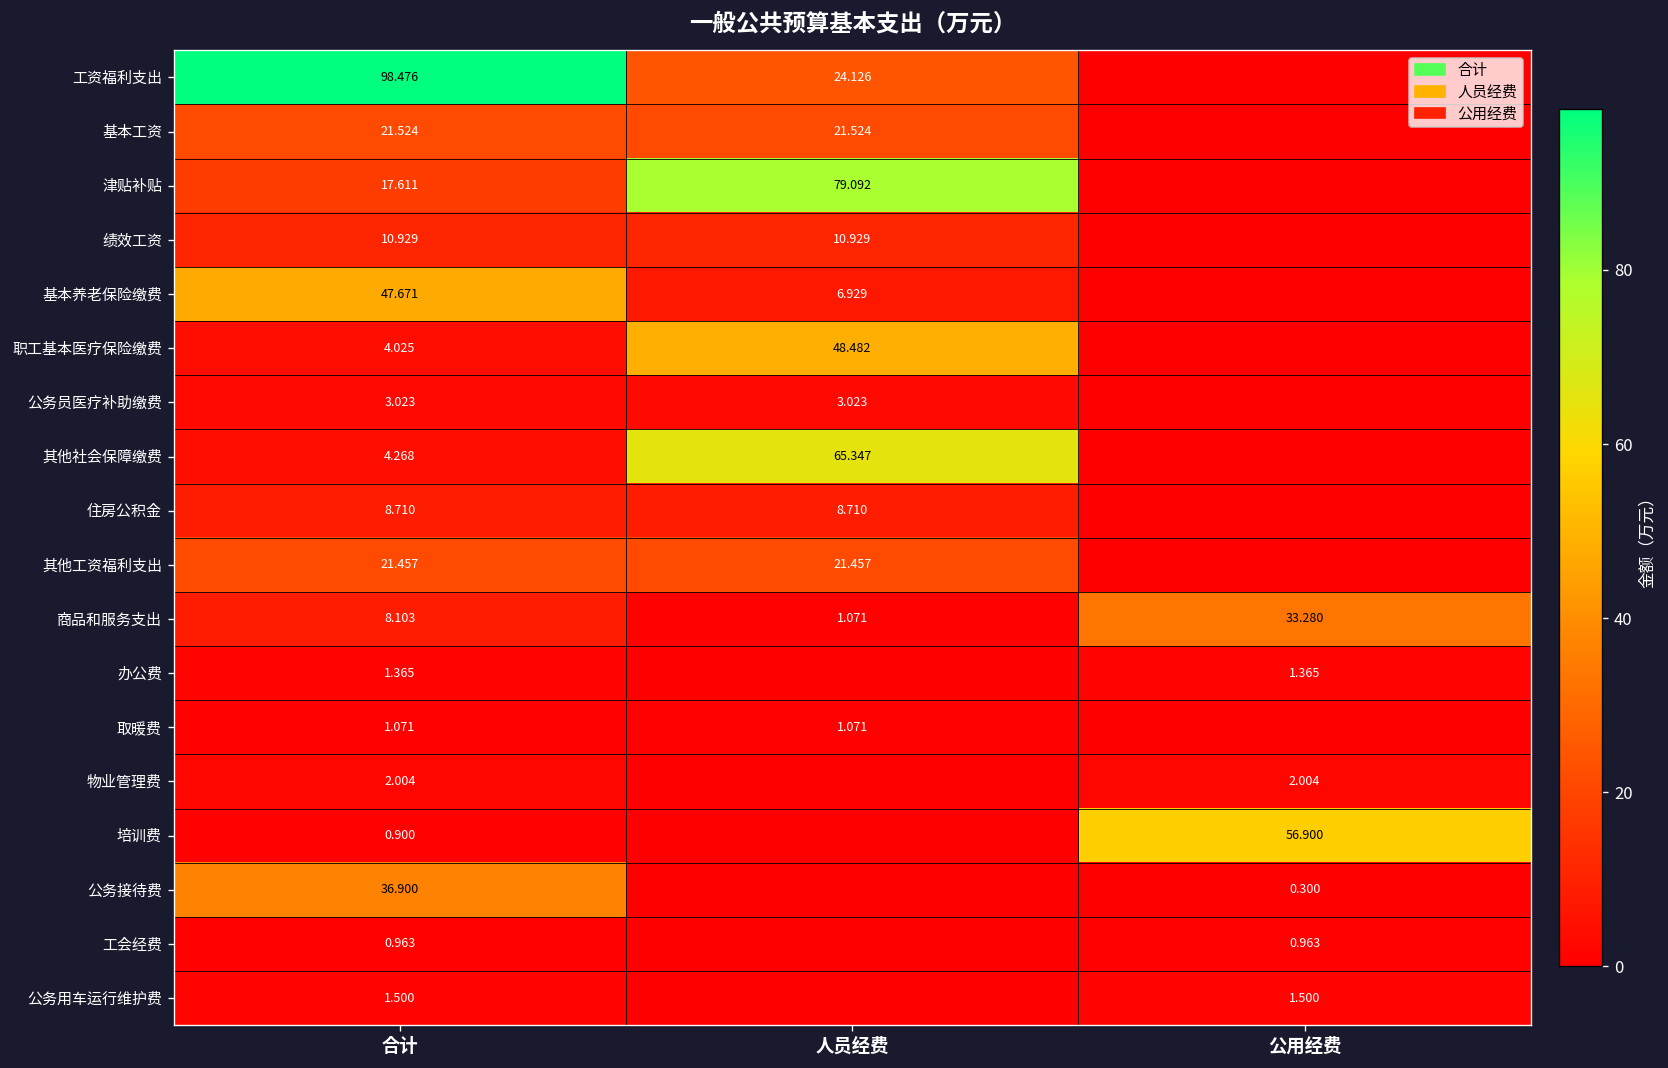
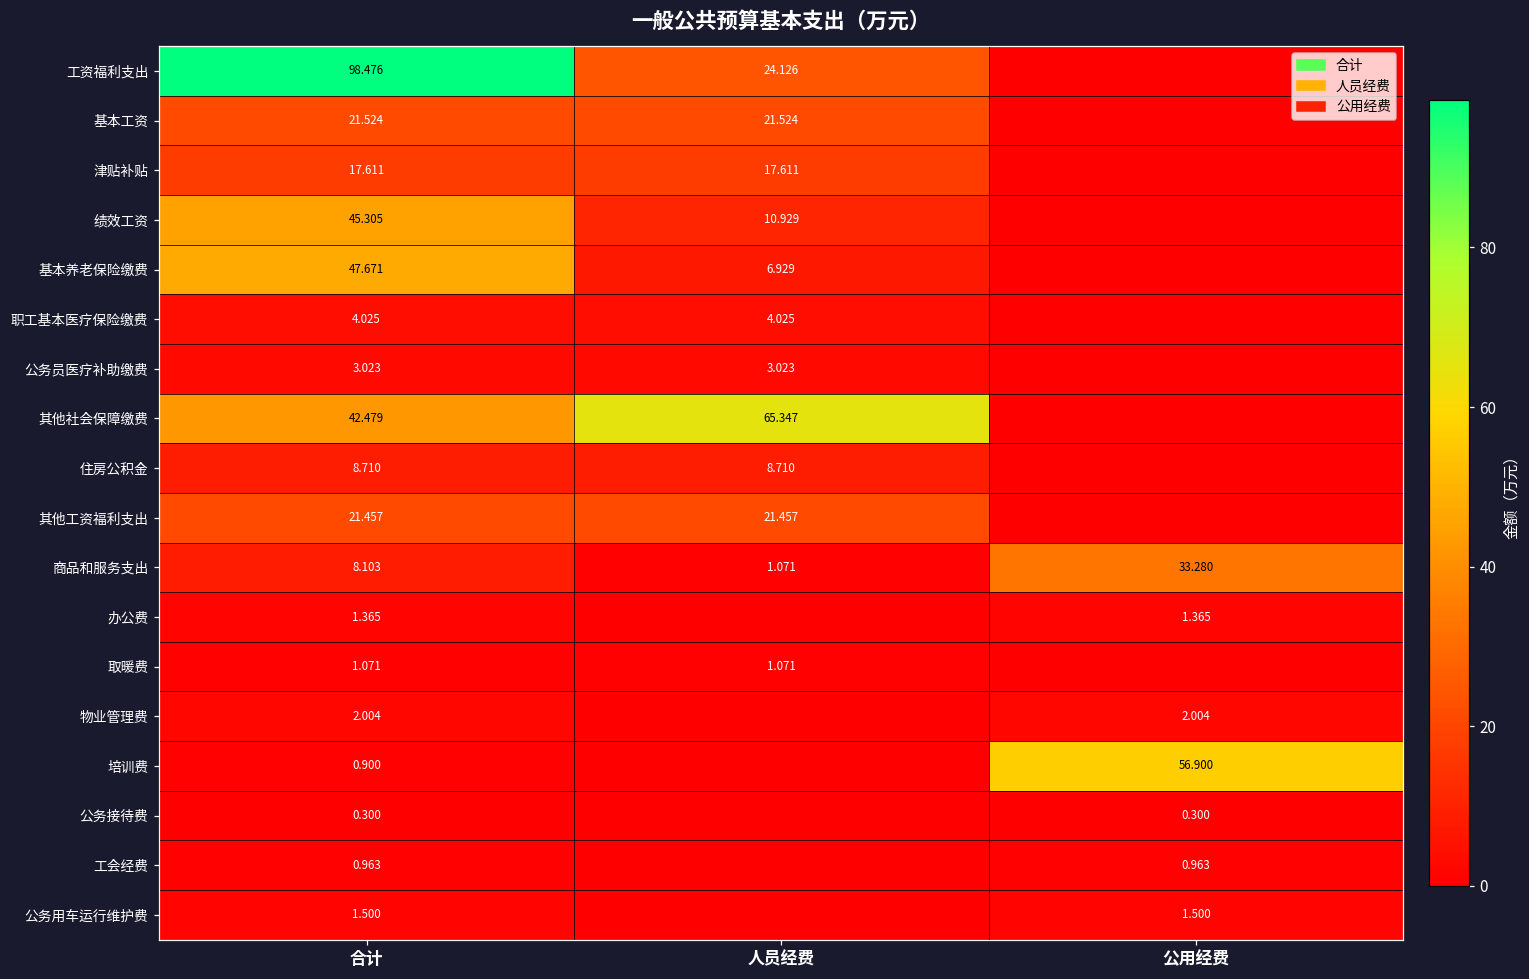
  {
    "工资福利支出": {
      "合计": 98.476,
      "人员经费": 24.126
    },
    "基本工资": {
      "合计": 21.524,
      "人员经费": 21.524
    },
    "津贴补贴": {
      "合计": 17.611,
-     "人员经费": 79.092
+     "人员经费": 17.611
    },
    "绩效工资": {
-     "合计": 10.929,
+     "合计": 45.305,
      "人员经费": 10.929
    },
    "基本养老保险缴费": {
      "合计": 47.671,
      "人员经费": 6.929
    },
    "职工基本医疗保险缴费": {
      "合计": 4.025,
-     "人员经费": 48.482
+     "人员经费": 4.025
    },
    "公务员医疗补助缴费": {
      "合计": 3.023,
      "人员经费": 3.023
    },
    "其他社会保障缴费": {
-     "合计": 4.268,
+     "合计": 42.479,
      "人员经费": 65.347
    },
    "住房公积金": {
      "合计": 8.710,
      "人员经费": 8.710
    },
    "其他工资福利支出": {
      "合计": 21.457,
      "人员经费": 21.457
    },
    "商品和服务支出": {
      "合计": 8.103,
      "人员经费": 1.071,
      "公用经费": 33.280
    },
    "办公费": {
      "合计": 1.365,
      "公用经费": 1.365
    },
    "取暖费": {
      "合计": 1.071,
      "人员经费": 1.071
    },
    "物业管理费": {
      "合计": 2.004,
      "公用经费": 2.004
    },
    "培训费": {
      "合计": 0.900,
      "公用经费": 56.900
    },
    "公务接待费": {
-     "合计": 36.900,
+     "合计": 0.300,
      "公用经费": 0.300
    },
    "工会经费": {
      "合计": 0.963,
      "公用经费": 0.963
    },
    "公务用车运行维护费": {
      "合计": 1.500,
      "公用经费": 1.500
    }
  }
